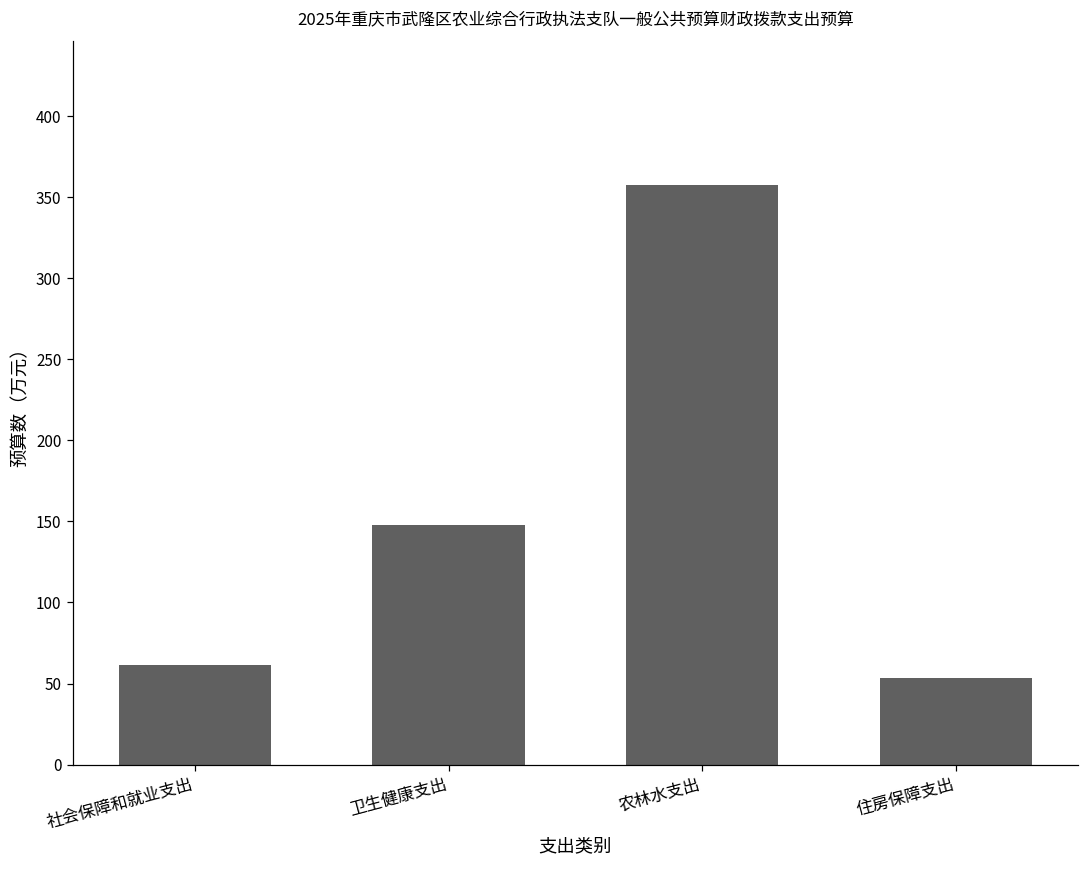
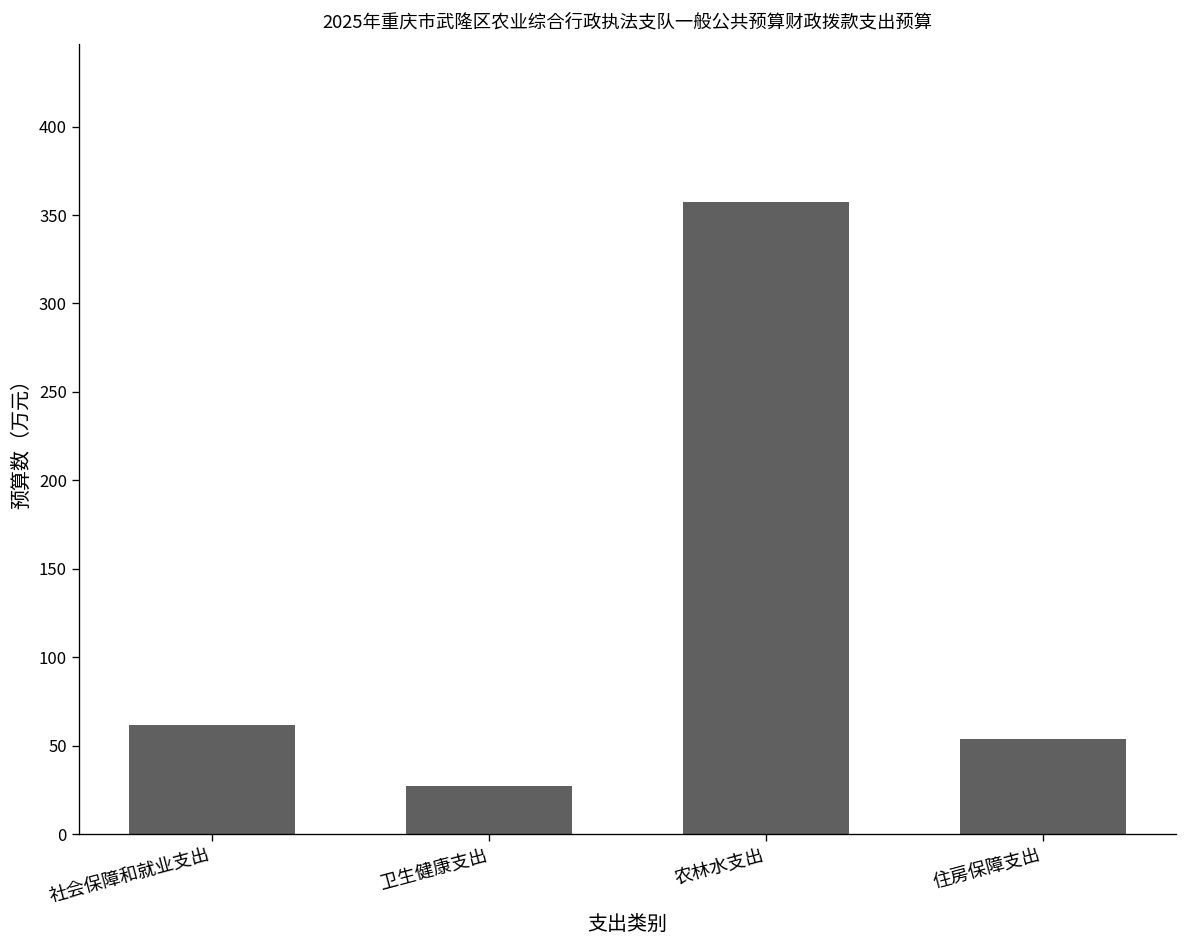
  {
    "社会保障和就业支出": 62,
-   "卫生健康支出": 148,
+   "卫生健康支出": 27,
    "农林水支出": 357,
    "住房保障支出": 54
  }
